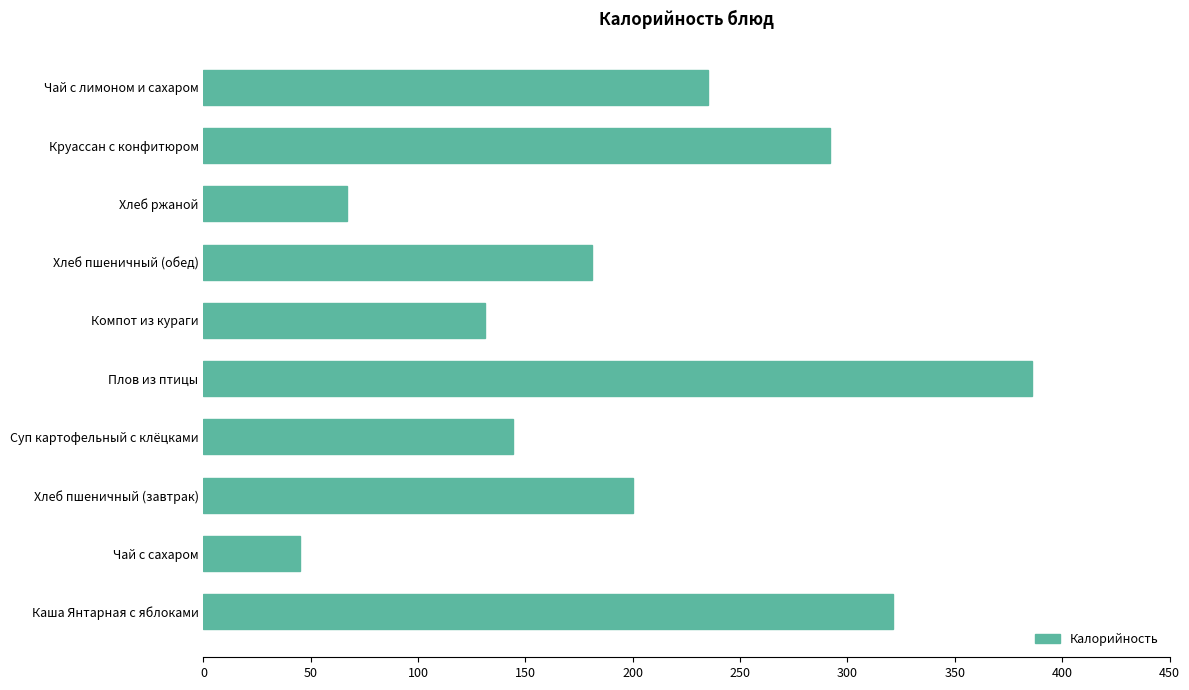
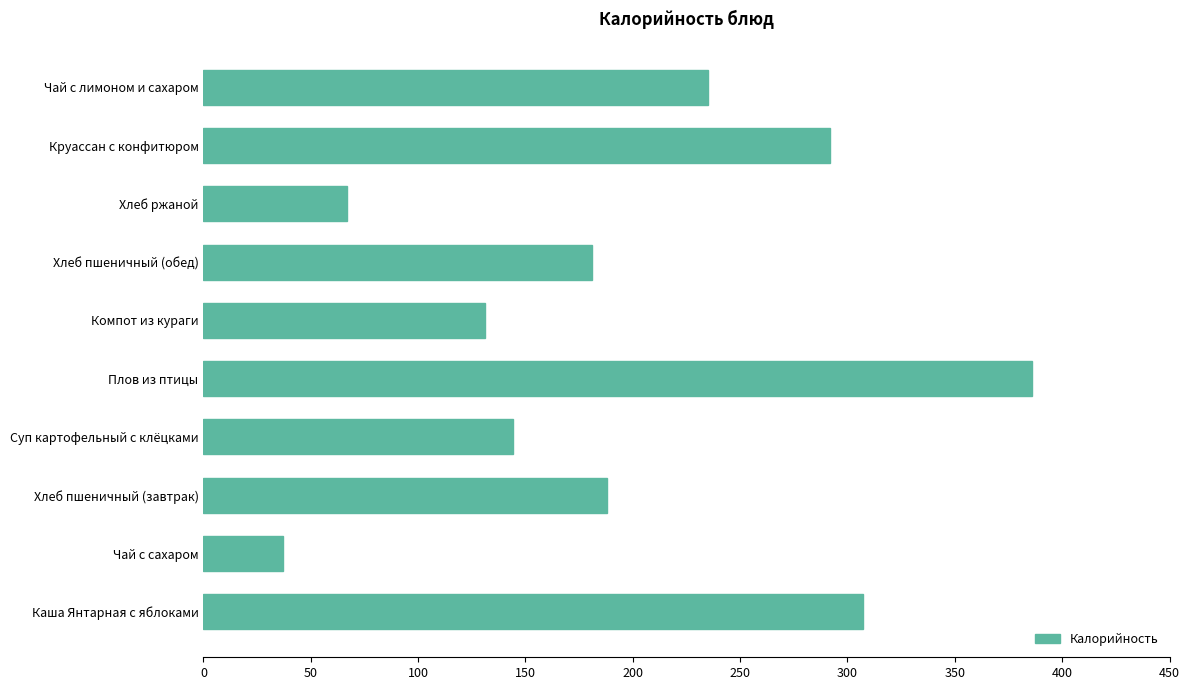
  {
    "Чай с лимоном и сахаром": 235,
    "Круассан с конфитюром": 292,
    "Хлеб ржаной": 67,
    "Хлеб пшеничный (обед)": 181,
    "Компот из кураги": 131,
    "Плов из птицы": 386,
    "Суп картофельный с клёцками": 144,
-   "Хлеб пшеничный (завтрак)": 200,
-   "Чай с сахаром": 45,
-   "Каша Янтарная с яблоками": 321
+   "Хлеб пшеничный (завтрак)": 188,
+   "Чай с сахаром": 37,
+   "Каша Янтарная с яблоками": 307
  }
